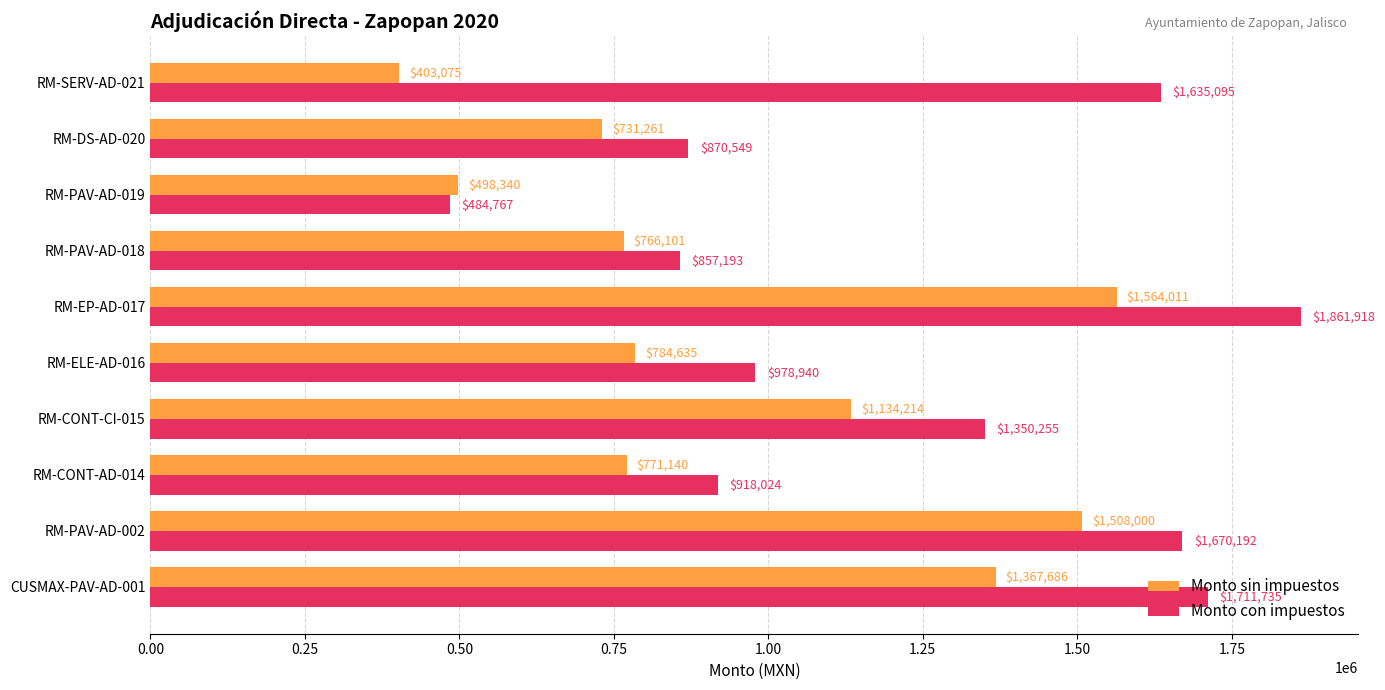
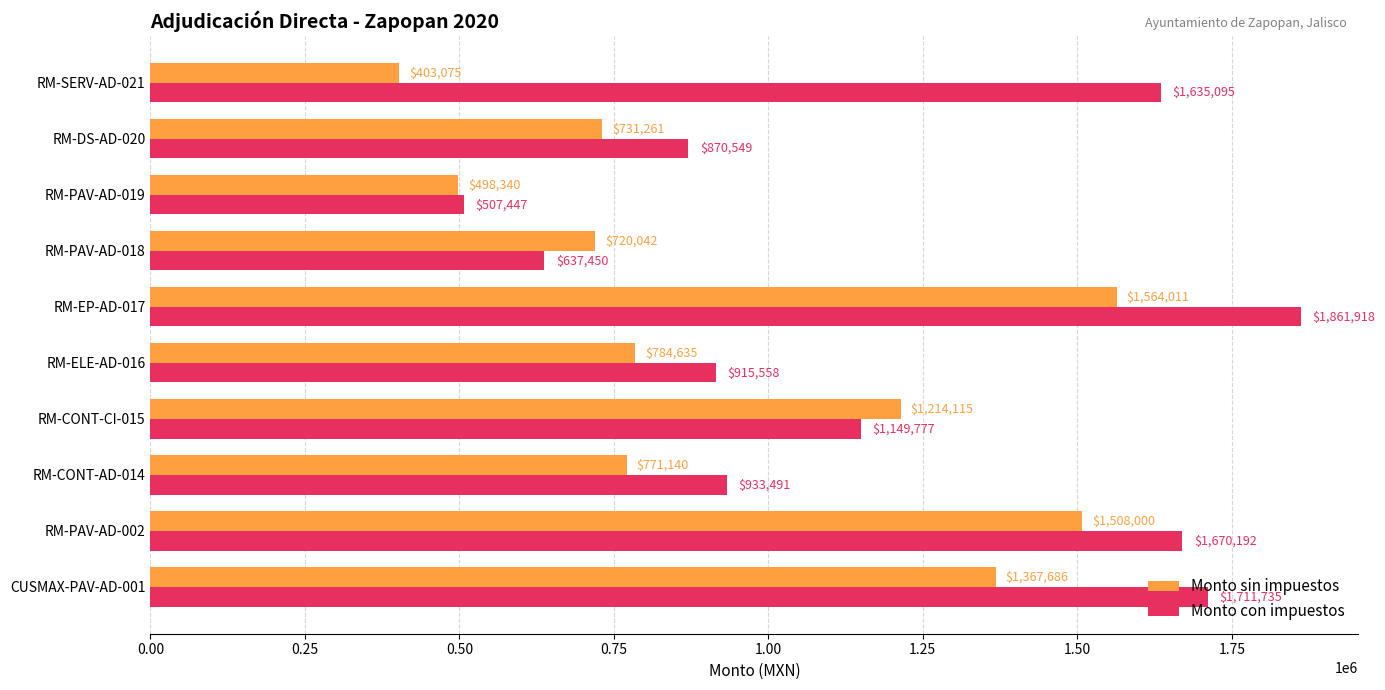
  {
    "Monto sin impuestos": {
      "RM-SERV-AD-021": "$403,075",
      "RM-DS-AD-020": "$731,261",
      "RM-PAV-AD-019": "$498,340",
-     "RM-PAV-AD-018": "$766,101",
+     "RM-PAV-AD-018": "$720,042",
      "RM-EP-AD-017": "$1,564,011",
      "RM-ELE-AD-016": "$784,635",
-     "RM-CONT-CI-015": "$1,134,214",
+     "RM-CONT-CI-015": "$1,214,115",
      "RM-CONT-AD-014": "$771,140",
      "RM-PAV-AD-002": "$1,508,000",
      "CUSMAX-PAV-AD-001": "$1,367,686"
    },
    "Monto con impuestos": {
      "RM-SERV-AD-021": "$1,635,095",
      "RM-DS-AD-020": "$870,549",
-     "RM-PAV-AD-019": "$484,767",
-     "RM-PAV-AD-018": "$857,193",
+     "RM-PAV-AD-019": "$507,447",
+     "RM-PAV-AD-018": "$637,450",
      "RM-EP-AD-017": "$1,861,918",
-     "RM-ELE-AD-016": "$978,940",
-     "RM-CONT-CI-015": "$1,350,255",
-     "RM-CONT-AD-014": "$918,024",
+     "RM-ELE-AD-016": "$915,558",
+     "RM-CONT-CI-015": "$1,149,777",
+     "RM-CONT-AD-014": "$933,491",
      "RM-PAV-AD-002": "$1,670,192",
      "CUSMAX-PAV-AD-001": "$1,711,735"
    }
  }
